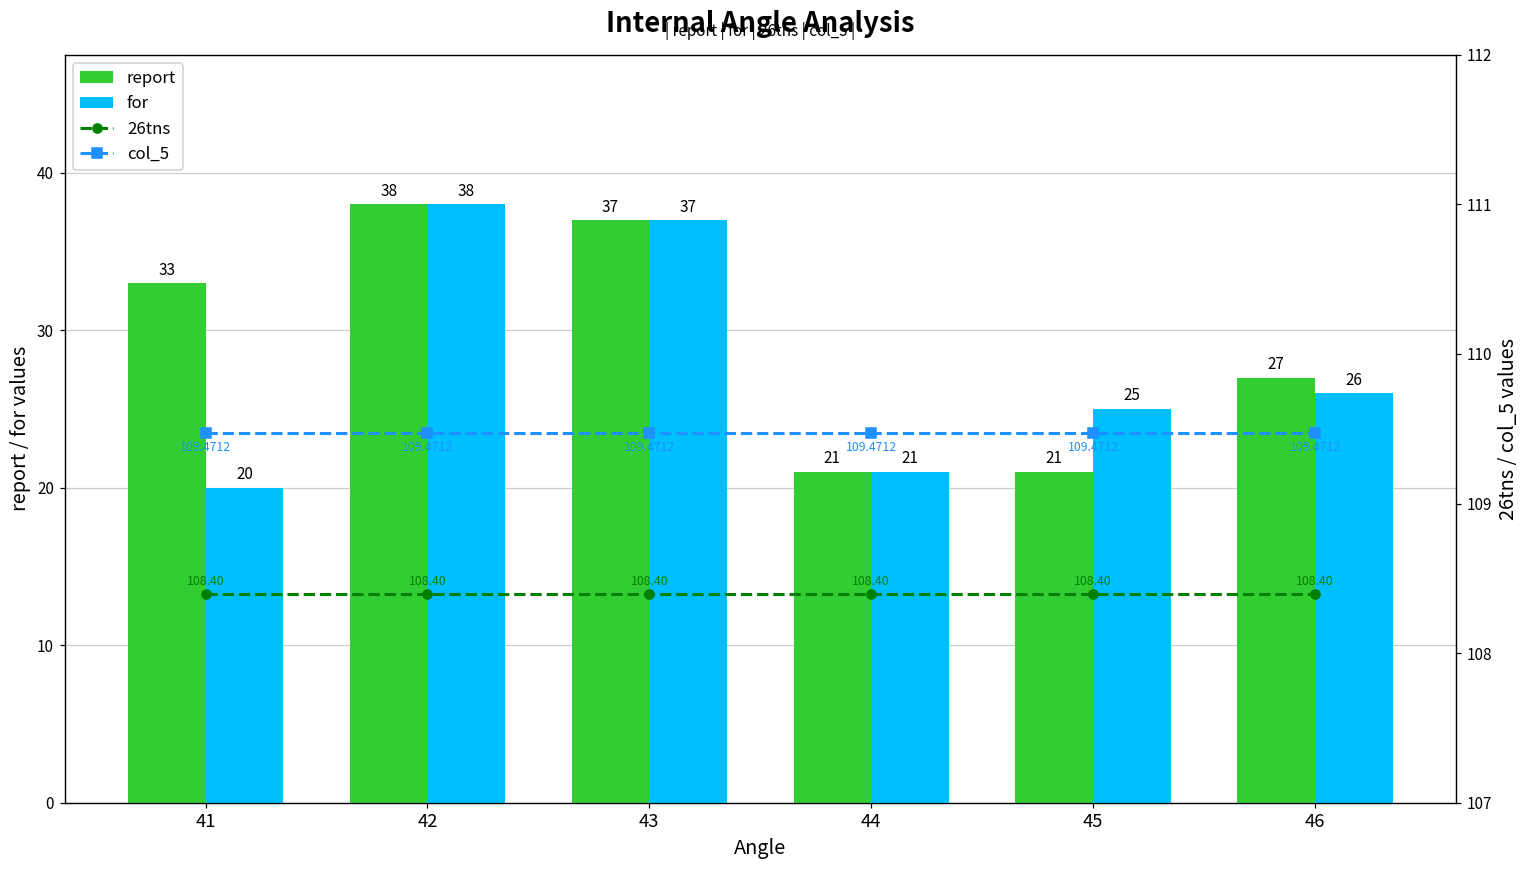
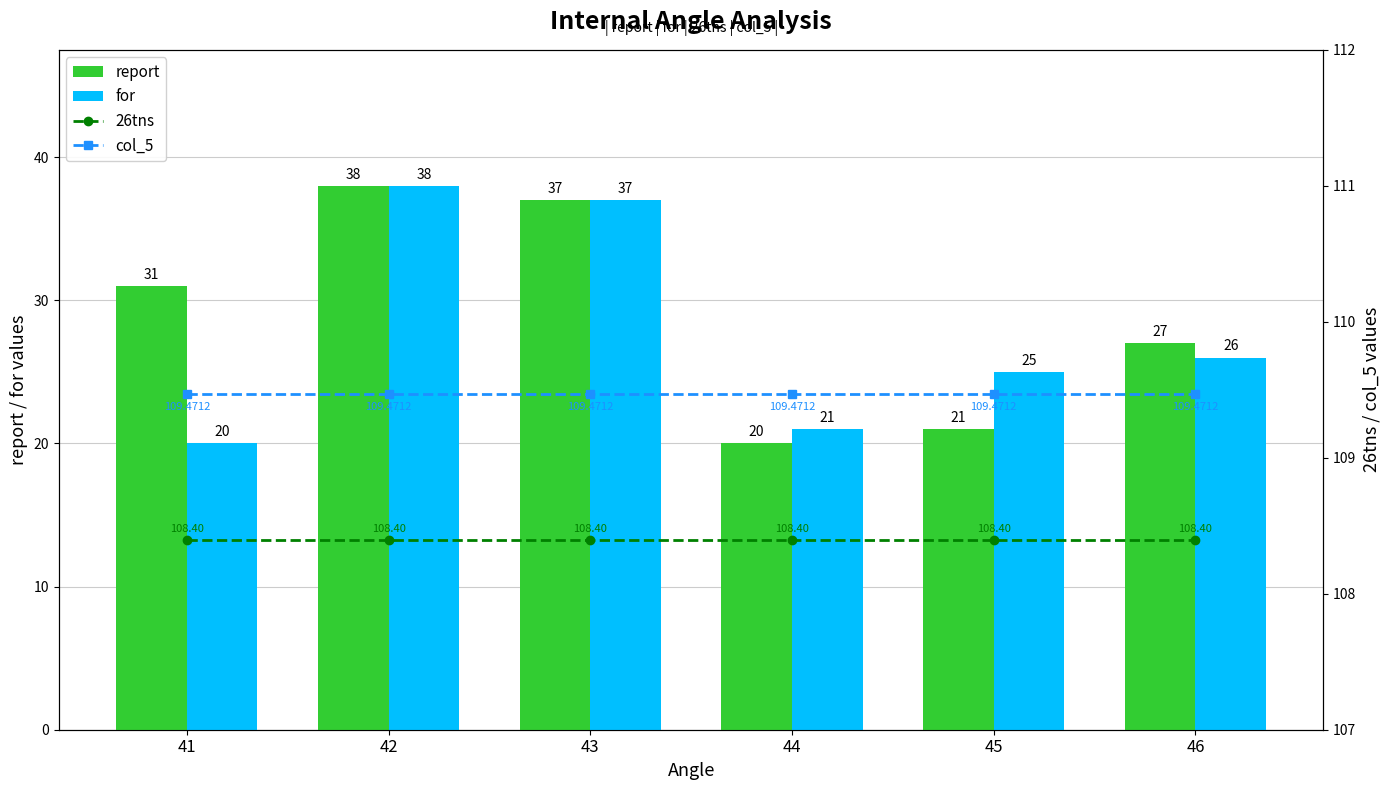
  {
    "report": {
-     "41": 33,
+     "41": 31,
      "42": 38,
      "43": 37,
-     "44": 21,
+     "44": 20,
      "45": 21,
      "46": 27
    },
    "26tns": {
      "41": 108.40,
      "42": 108.40,
      "43": 108.40,
      "44": 108.40,
      "45": 108.40,
      "46": 108.40
    }
  }
